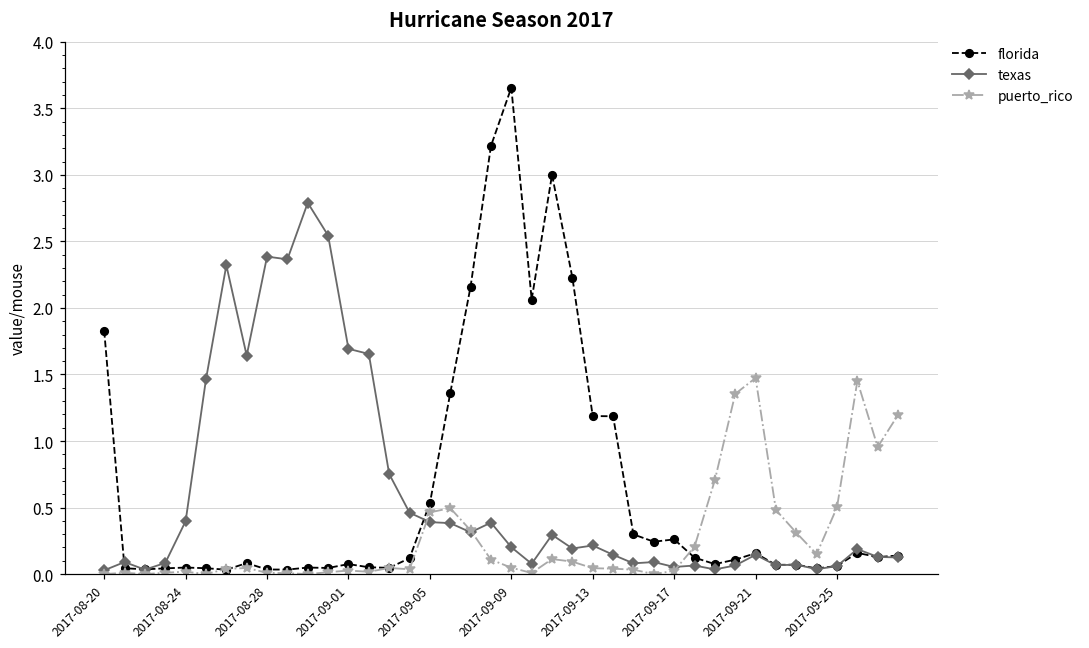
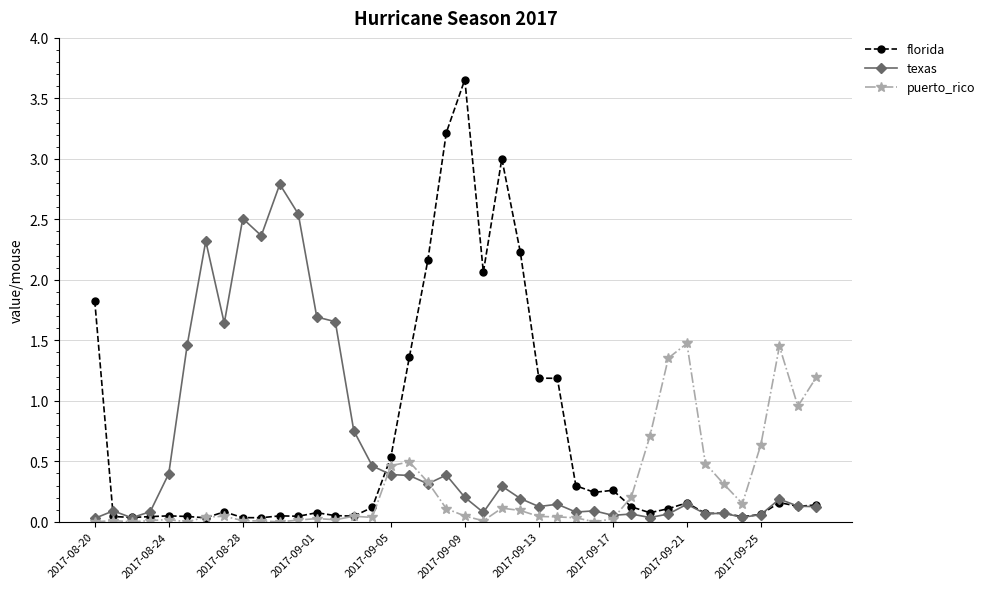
  {
    "florida": {
      "2017-08-20": 1.83,
      "2017-08-24": 0.05,
      "2017-08-28": 0.03,
      "2017-09-01": 0.08,
      "2017-09-05": 0.53,
      "2017-09-09": 3.66,
      "2017-09-13": 1.19,
      "2017-09-17": 0.26
    },
    "texas": {
      "2017-08-20": 0.03,
      "2017-08-24": 0.40,
-     "2017-08-28": 2.39,
+     "2017-08-28": 2.51,
      "2017-09-01": 1.69,
      "2017-09-05": 0.39,
      "2017-09-09": 0.20,
-     "2017-09-13": 0.22,
+     "2017-09-13": 0.13,
      "2017-09-17": 0.05
    },
    "puerto_rico": {
      "2017-08-20": 0.00,
      "2017-08-24": 0.02,
      "2017-08-28": 0.01,
      "2017-09-01": 0.03,
      "2017-09-05": 0.46,
      "2017-09-09": 0.05,
      "2017-09-13": 0.04,
      "2017-09-17": 0.02,
      "2017-09-21": 1.47,
-     "2017-09-25": 0.50
+     "2017-09-25": 0.64
    }
  }
